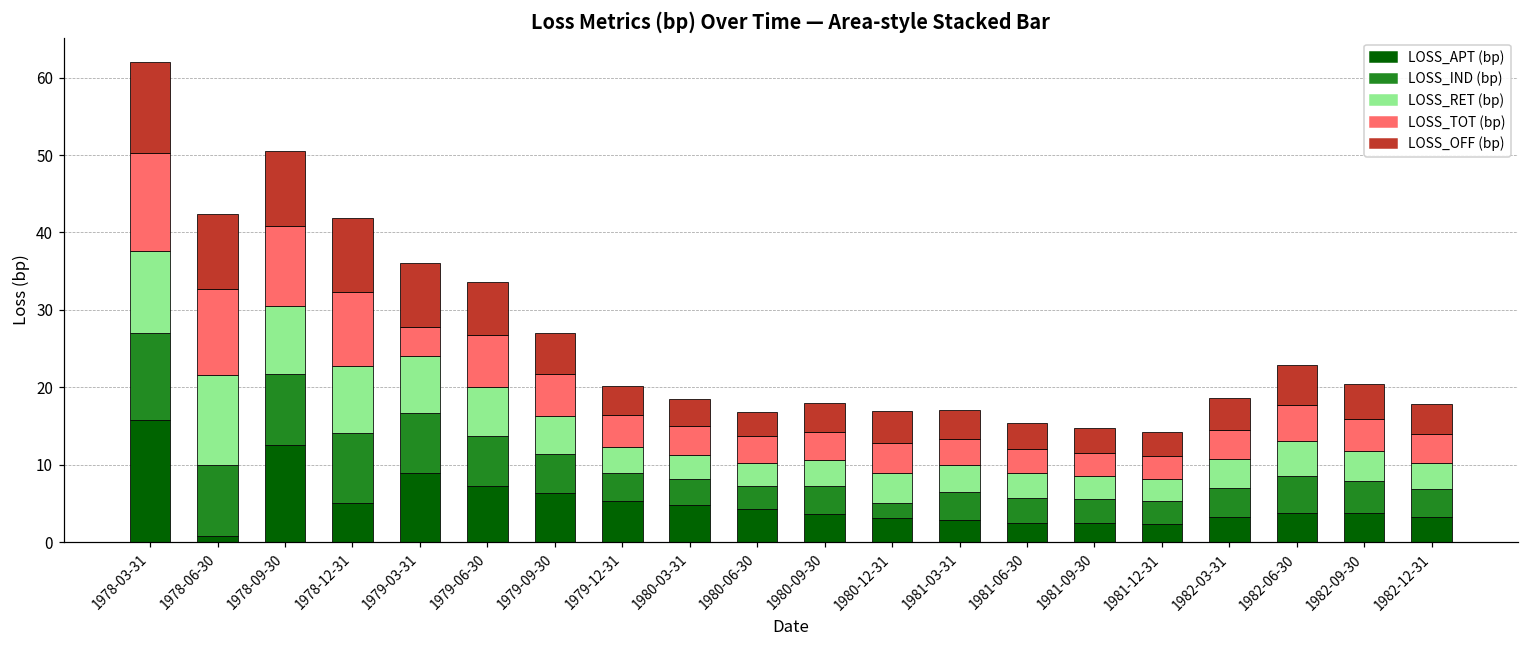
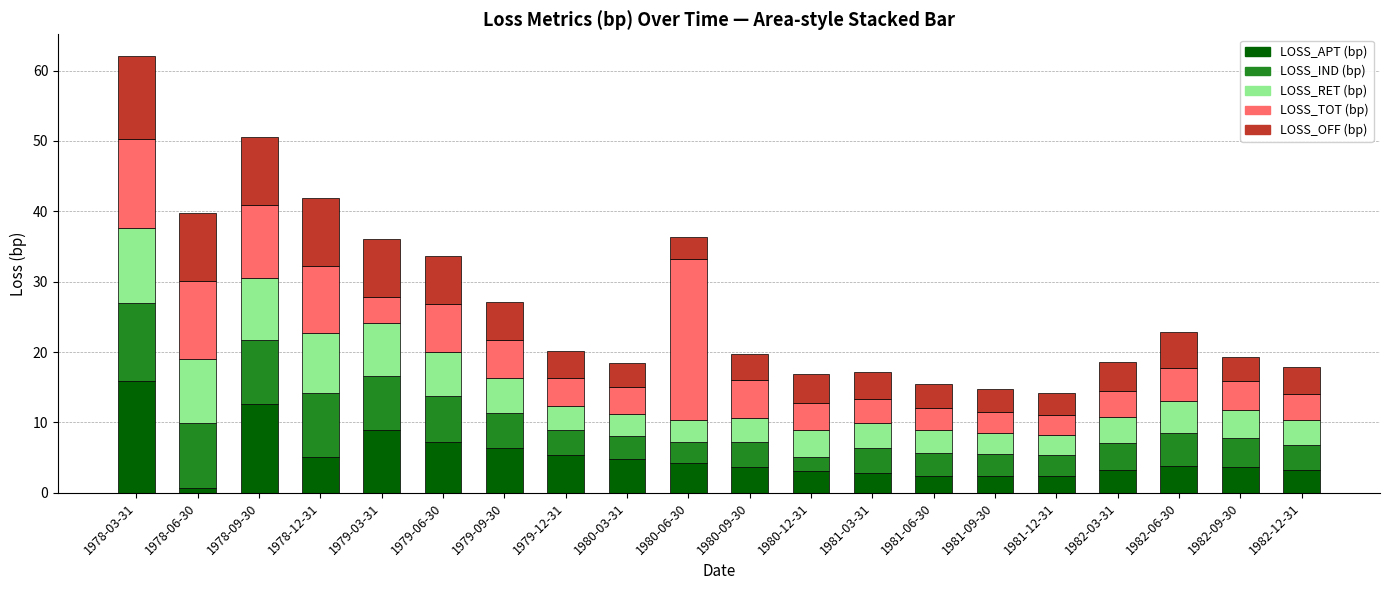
  {
    "LOSS_APT (bp)": {
      "1978-03-31": 16,
      "1978-06-30": 1,
      "1978-09-30": 13,
      "1978-12-31": 5,
      "1979-03-31": 9,
      "1979-06-30": 7,
      "1979-09-30": 6,
      "1979-12-31": 5,
      "1980-03-31": 5,
      "1980-06-30": 4,
      "1980-09-30": 4,
      "1980-12-31": 3,
      "1981-03-31": 3,
      "1981-06-30": 2,
      "1981-09-30": 2,
      "1981-12-31": 2,
      "1982-03-31": 3,
      "1982-06-30": 4,
      "1982-09-30": 4,
      "1982-12-31": 3
    },
    "LOSS_IND (bp)": {
      "1978-03-31": 11,
      "1978-06-30": 9,
      "1978-09-30": 9,
      "1978-12-31": 9,
      "1979-03-31": 8,
      "1979-06-30": 6,
      "1979-09-30": 5,
      "1979-12-31": 4,
      "1980-03-31": 3,
      "1980-06-30": 3,
      "1980-09-30": 4,
      "1980-12-31": 2,
      "1981-03-31": 4,
      "1981-06-30": 3,
      "1981-09-30": 3,
      "1981-12-31": 3,
      "1982-03-31": 4,
      "1982-06-30": 5,
      "1982-09-30": 4,
      "1982-12-31": 4
    },
    "LOSS_RET (bp)": {
      "1978-03-31": 11,
-     "1978-06-30": 12,
+     "1978-06-30": 9,
      "1978-09-30": 9,
      "1978-12-31": 9,
      "1979-03-31": 7,
      "1979-06-30": 6,
      "1979-09-30": 5,
      "1979-12-31": 3,
      "1980-03-31": 3,
      "1980-06-30": 3,
      "1980-09-30": 3,
      "1980-12-31": 4,
      "1981-03-31": 4,
      "1981-06-30": 3,
      "1981-09-30": 3,
      "1981-12-31": 3,
      "1982-03-31": 4,
      "1982-06-30": 4,
      "1982-09-30": 4,
      "1982-12-31": 3
    },
    "LOSS_TOT (bp)": {
      "1978-03-31": 13,
      "1978-06-30": 11,
      "1978-09-30": 10,
      "1978-12-31": 10,
      "1979-03-31": 4,
      "1979-06-30": 7,
      "1979-09-30": 5,
      "1979-12-31": 4,
      "1980-03-31": 4,
-     "1980-06-30": 3,
-     "1980-09-30": 4,
+     "1980-06-30": 23,
+     "1980-09-30": 5,
      "1980-12-31": 4,
      "1981-03-31": 3,
      "1981-06-30": 3,
      "1981-09-30": 3,
      "1981-12-31": 3,
      "1982-03-31": 4,
      "1982-06-30": 5,
      "1982-09-30": 4,
      "1982-12-31": 4
    },
    "LOSS_OFF (bp)": {
      "1978-03-31": 12,
      "1978-06-30": 10,
      "1978-09-30": 10,
      "1978-12-31": 10,
      "1979-03-31": 8,
      "1979-06-30": 7,
      "1979-09-30": 5,
      "1979-12-31": 4,
      "1980-03-31": 3,
      "1980-06-30": 3,
      "1980-09-30": 4,
      "1980-12-31": 4,
      "1981-03-31": 4,
      "1981-06-30": 3,
      "1981-09-30": 3,
      "1981-12-31": 3,
      "1982-03-31": 4,
      "1982-06-30": 5,
-     "1982-09-30": 5,
+     "1982-09-30": 3,
      "1982-12-31": 4
    }
  }
